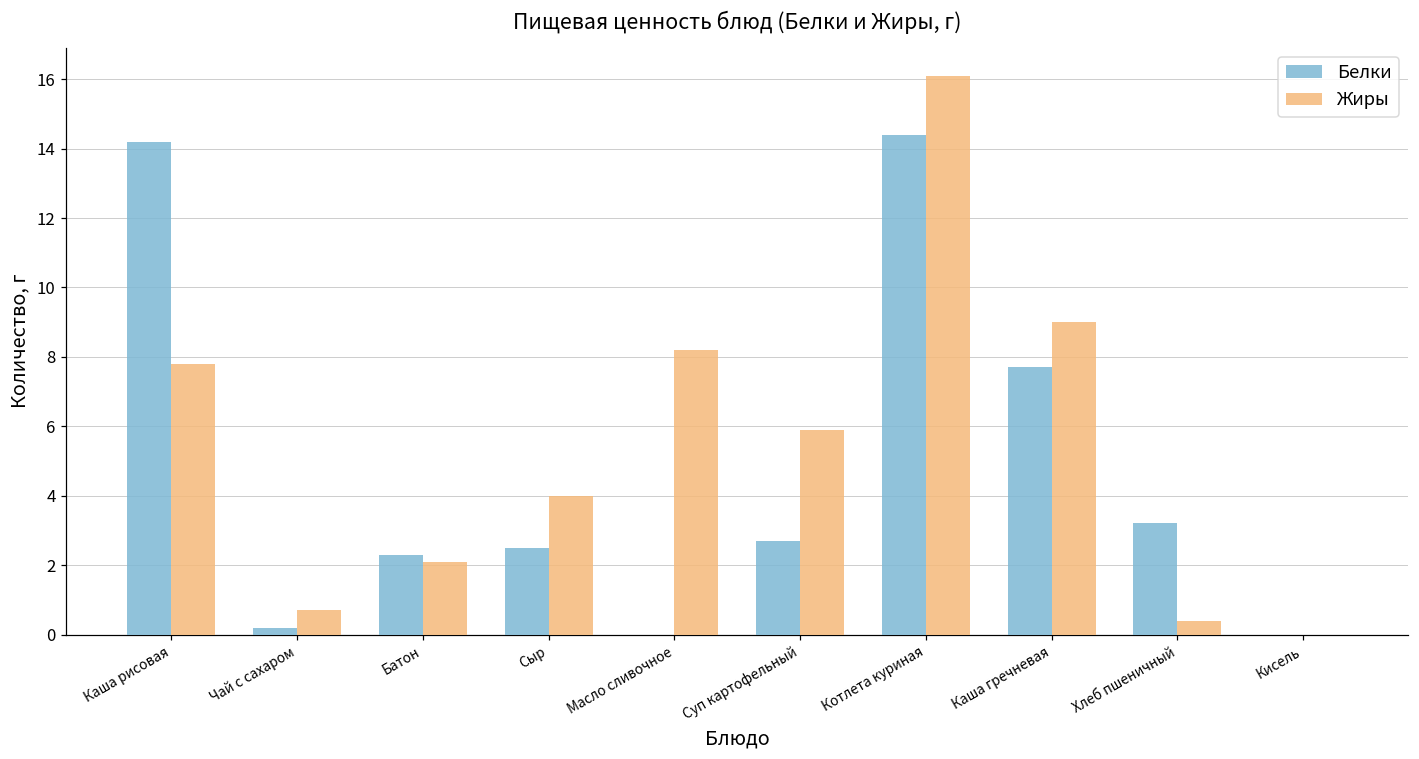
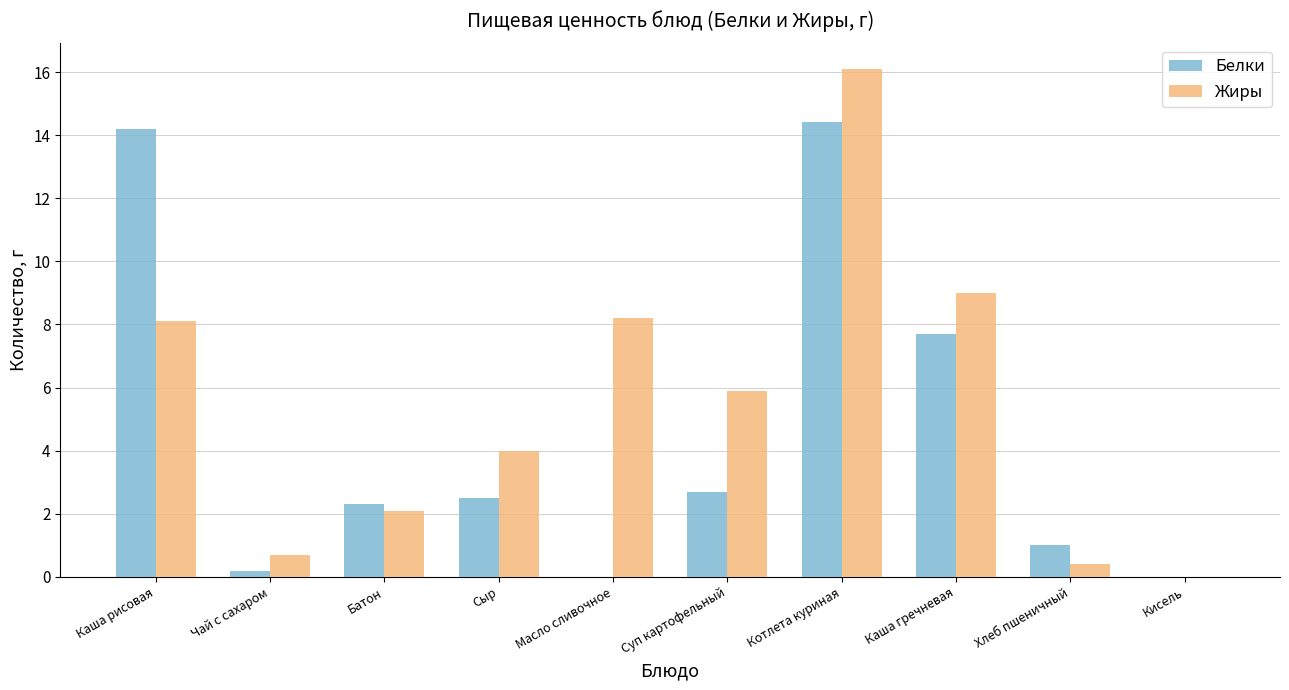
  {
    "Белки": {
      "Каша рисовая": 14.2,
      "Чай с сахаром": 0.2,
      "Батон": 2.3,
      "Сыр": 2.5,
      "Масло сливочное": 0.0,
      "Суп картофельный": 2.7,
      "Котлета куриная": 14.4,
      "Каша гречневая": 7.7,
-     "Хлеб пшеничный": 3.2,
+     "Хлеб пшеничный": 1.0,
      "Кисель": 0.0
    },
    "Жиры": {
-     "Каша рисовая": 7.8,
+     "Каша рисовая": 8.1,
      "Чай с сахаром": 0.7,
      "Батон": 2.1,
      "Сыр": 4.0,
      "Масло сливочное": 8.2,
      "Суп картофельный": 5.9,
      "Котлета куриная": 16.1,
      "Каша гречневая": 9.0,
      "Хлеб пшеничный": 0.4,
      "Кисель": 0.0
    }
  }
